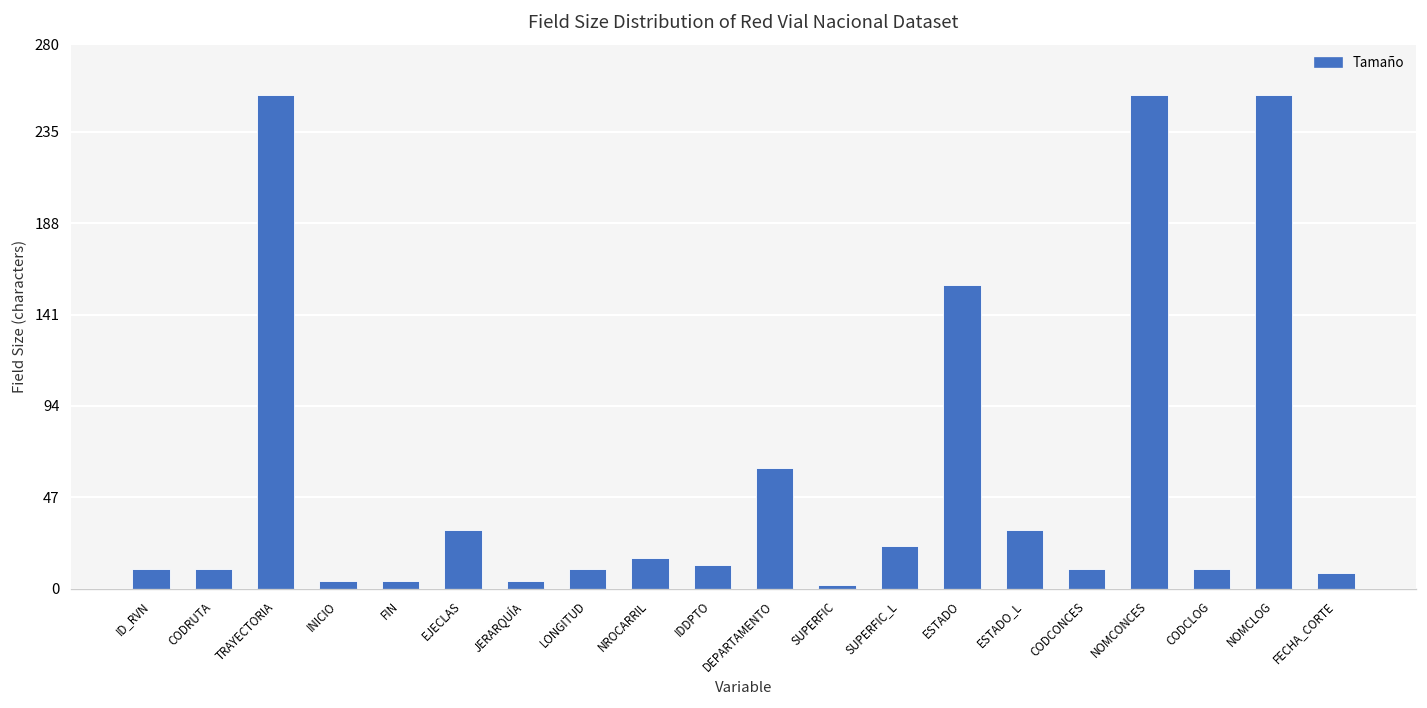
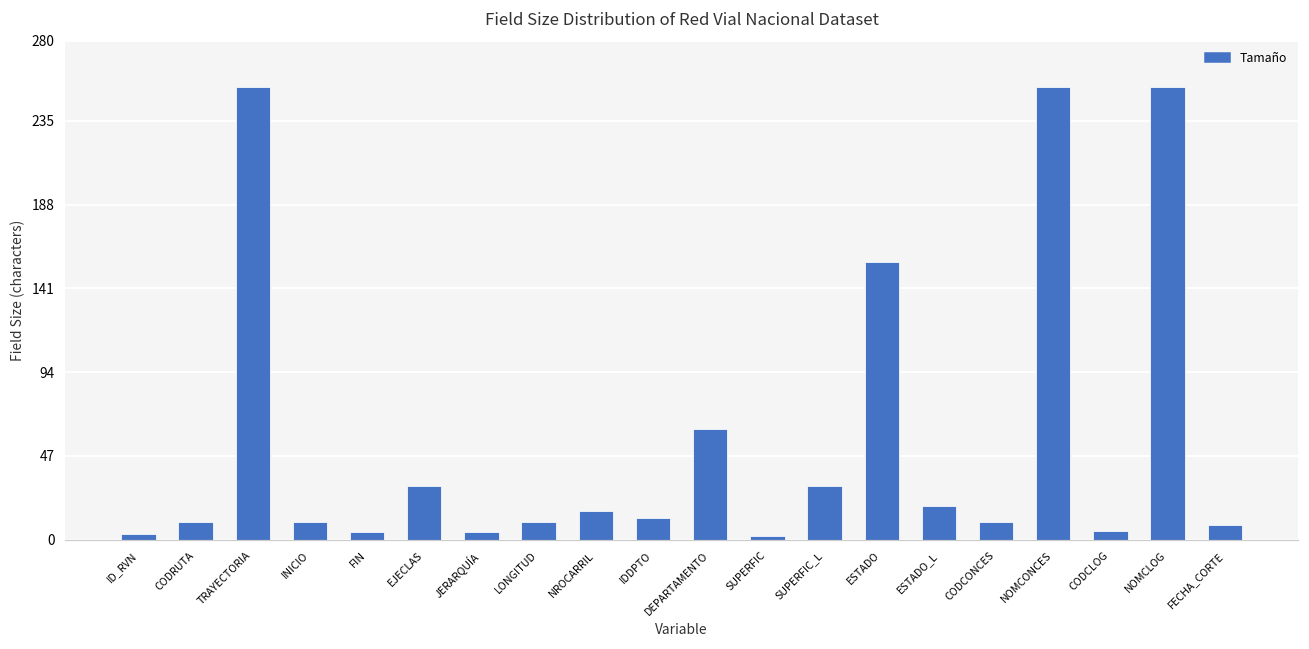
  {
-   "ID_RVN": 10,
+   "ID_RVN": 3,
    "CODRUTA": 10,
    "TRAYECTORIA": 254,
-   "INICIO": 4,
+   "INICIO": 10,
    "FIN": 4,
    "EJECLAS": 30,
    "JERARQUÍA": 4,
    "LONGITUD": 10,
    "NROCARRIL": 16,
    "IDDPTO": 12,
    "DEPARTAMENTO": 62,
    "SUPERFIC": 2,
-   "SUPERFIC_L": 22,
+   "SUPERFIC_L": 30,
    "ESTADO": 156,
-   "ESTADO_L": 30,
+   "ESTADO_L": 19,
    "CODCONCES": 10,
    "NOMCONCES": 254,
-   "CODCLOG": 10,
+   "CODCLOG": 5,
    "NOMCLOG": 254,
    "FECHA_CORTE": 8
  }
